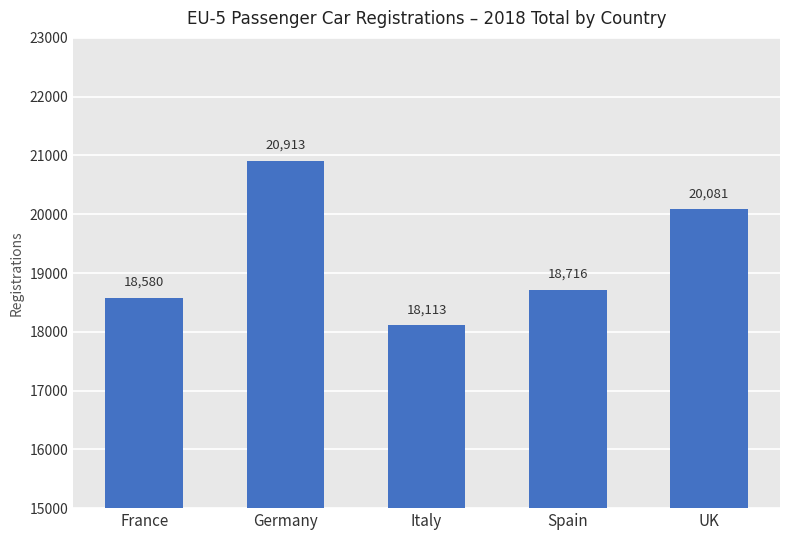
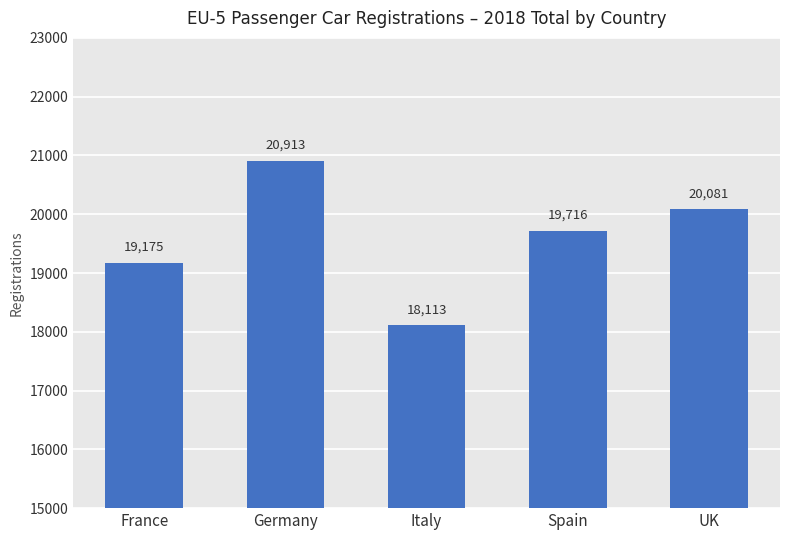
  {
-   "France": "18,580",
+   "France": "19,175",
    "Germany": "20,913",
    "Italy": "18,113",
-   "Spain": "18,716",
+   "Spain": "19,716",
    "UK": "20,081"
  }
